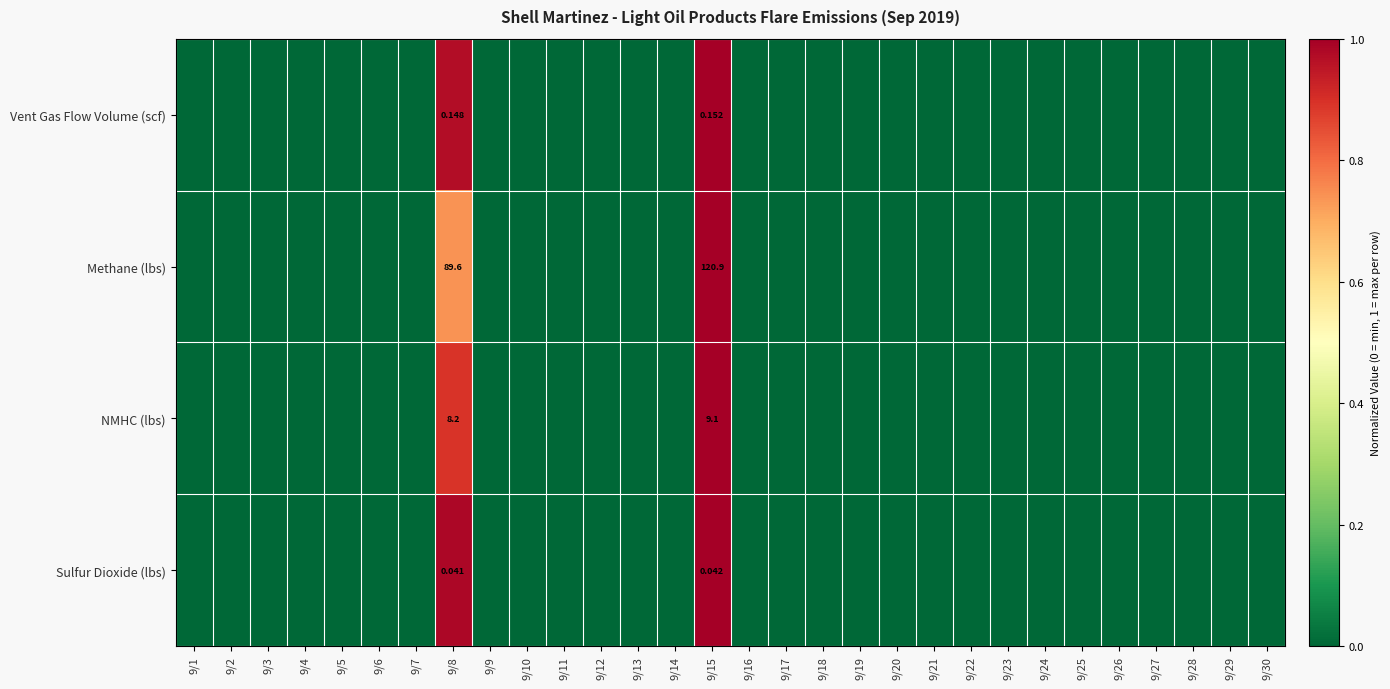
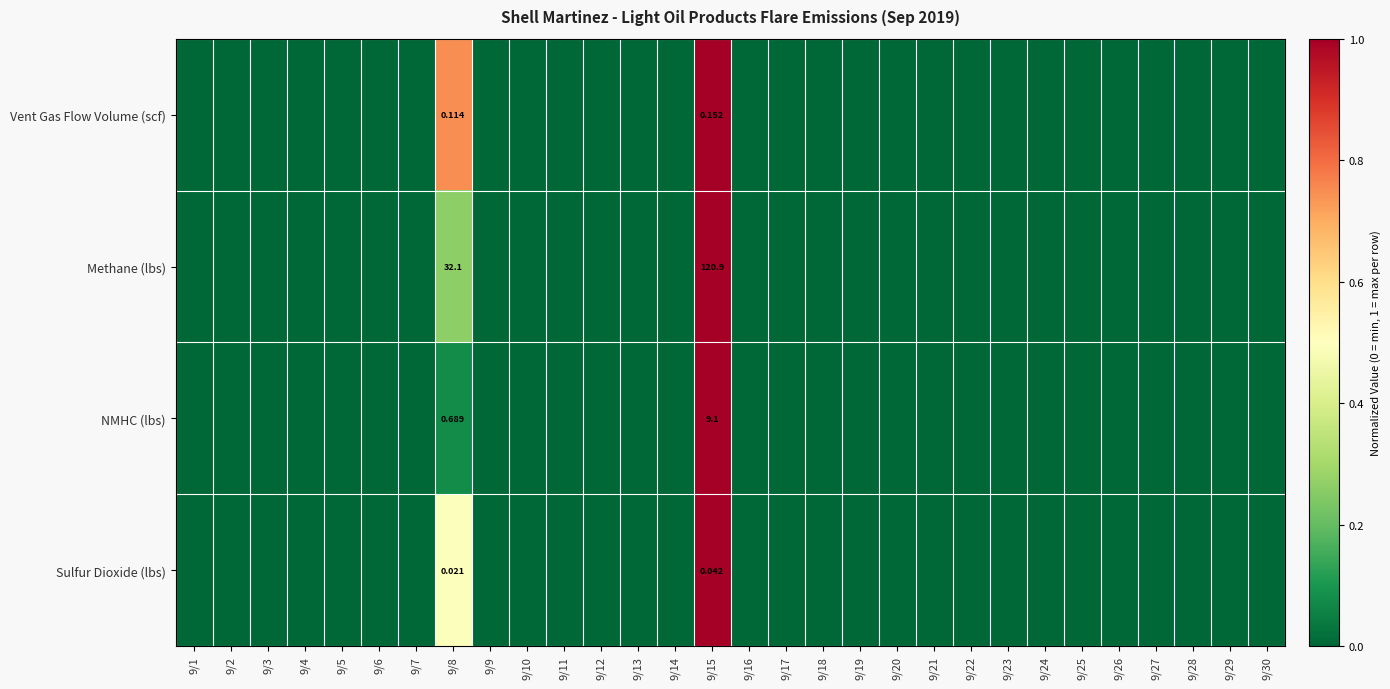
  {
    "Vent Gas Flow Volume (scf)": {
-     "9/8": 0.148,
+     "9/8": 0.114,
      "9/15": 0.152
    },
    "Methane (lbs)": {
-     "9/8": 89.6,
+     "9/8": 32.1,
      "9/15": 120.9
    },
    "NMHC (lbs)": {
-     "9/8": 8.2,
+     "9/8": 0.689,
      "9/15": 9.1
    },
    "Sulfur Dioxide (lbs)": {
-     "9/8": 0.041,
+     "9/8": 0.021,
      "9/15": 0.042
    }
  }
